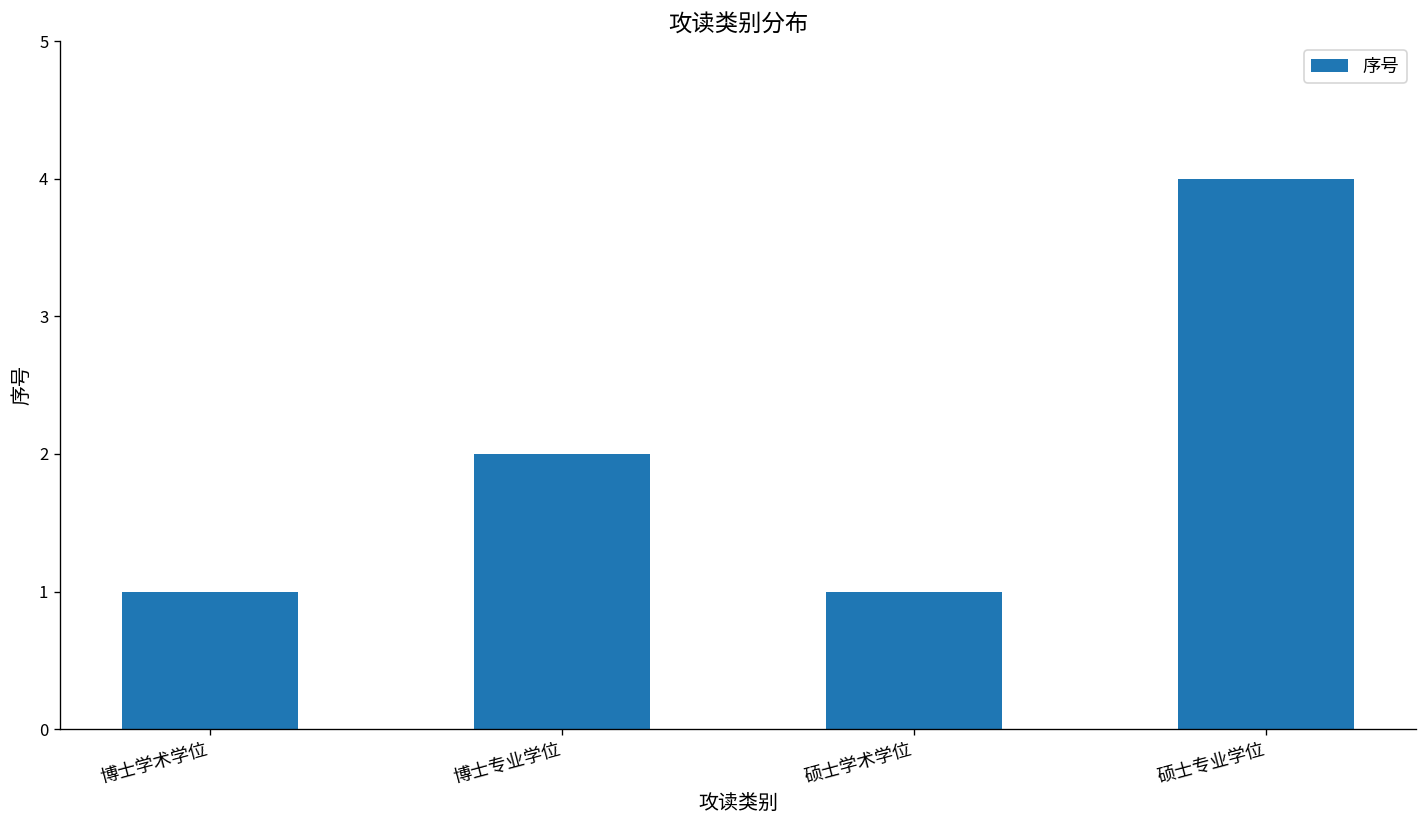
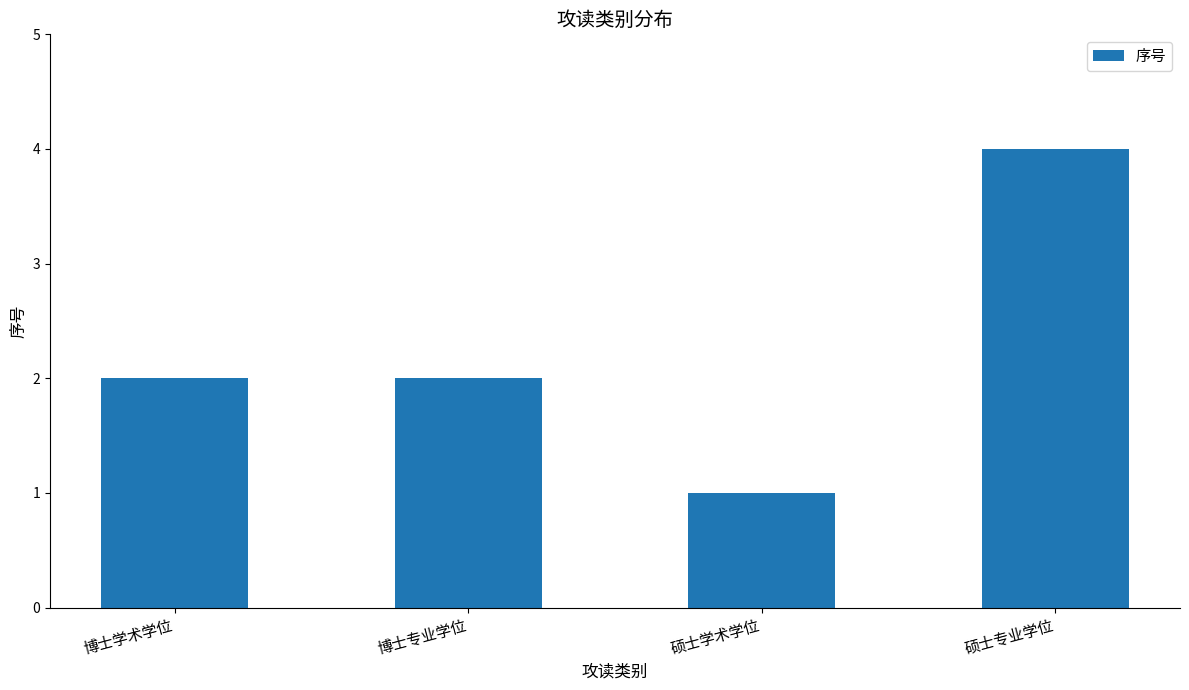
  {
-   "博士学术学位": 1,
+   "博士学术学位": 2,
    "博士专业学位": 2,
    "硕士学术学位": 1,
    "硕士专业学位": 4
  }
